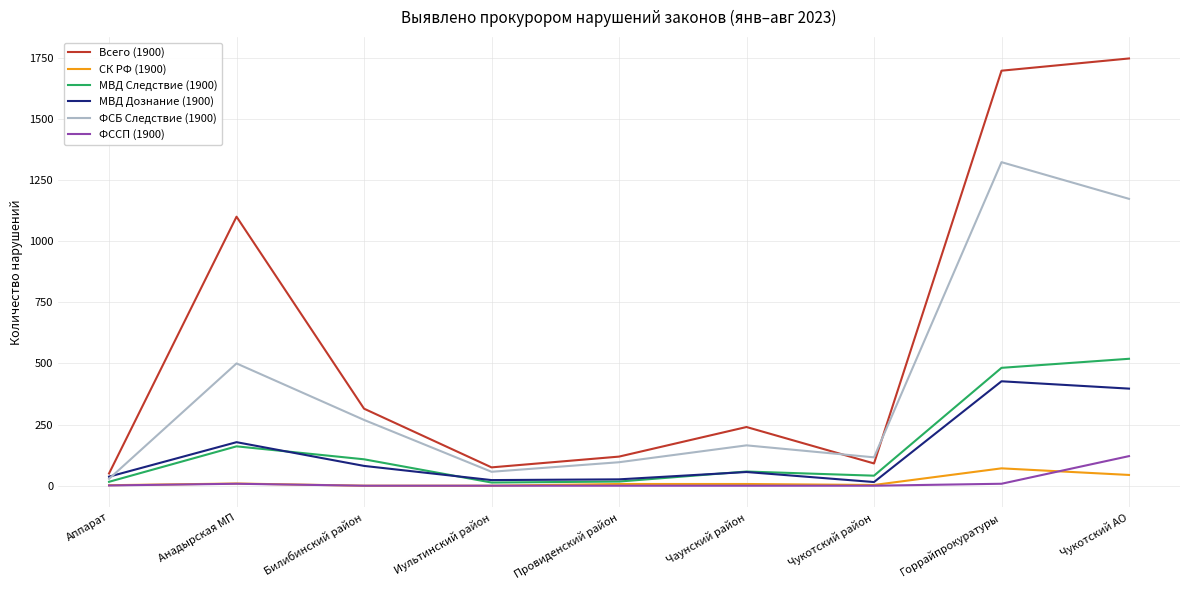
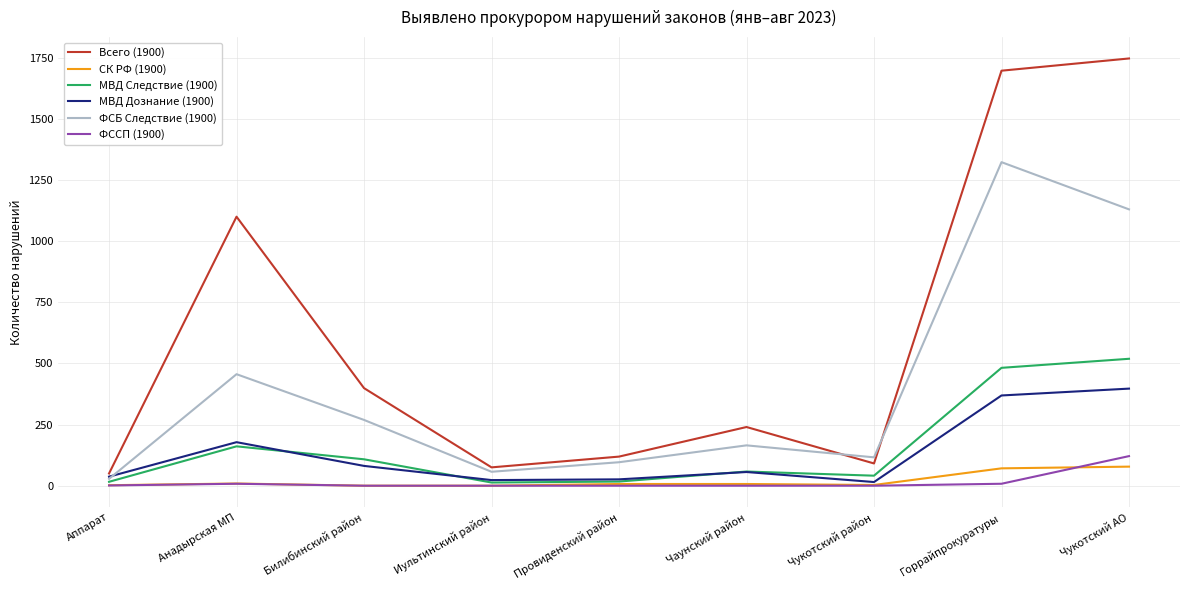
  {
    "Всего (1900)": {
      "Аппарат": 50,
      "Анадырская МП": 1100,
-     "Билибинский район": 320,
+     "Билибинский район": 400,
      "Иультинский район": 80,
      "Провиденский район": 120,
      "Чаунский район": 240,
      "Чукотский район": 90,
      "Горрайпрокуратуры": 1700,
      "Чукотский АО": 1750
    },
    "СК РФ (1900)": {
      "Горрайпрокуратуры": 70,
-     "Чукотский АО": 40
+     "Чукотский АО": 80
    },
    "МВД Следствие (1900)": {
      "Аппарат": 20,
      "Анадырская МП": 160,
      "Билибинский район": 110,
      "Чукотский район": 40,
      "Горрайпрокуратуры": 480,
      "Чукотский АО": 520
    },
    "МВД Дознание (1900)": {
      "Анадырская МП": 180,
      "Билибинский район": 80,
      "Чукотский район": 20,
-     "Горрайпрокуратуры": 430,
+     "Горрайпрокуратуры": 370,
      "Чукотский АО": 400
    },
    "ФСБ Следствие (1900)": {
-     "Анадырская МП": 500,
+     "Анадырская МП": 460,
      "Билибинский район": 270,
      "Иультинский район": 60,
      "Провиденский район": 100,
      "Чаунский район": 170,
      "Чукотский район": 120,
      "Горрайпрокуратуры": 1320,
-     "Чукотский АО": 1170
+     "Чукотский АО": 1130
    },
    "ФССП (1900)": {
      "Горрайпрокуратуры": 10,
      "Чукотский АО": 120
    }
  }
